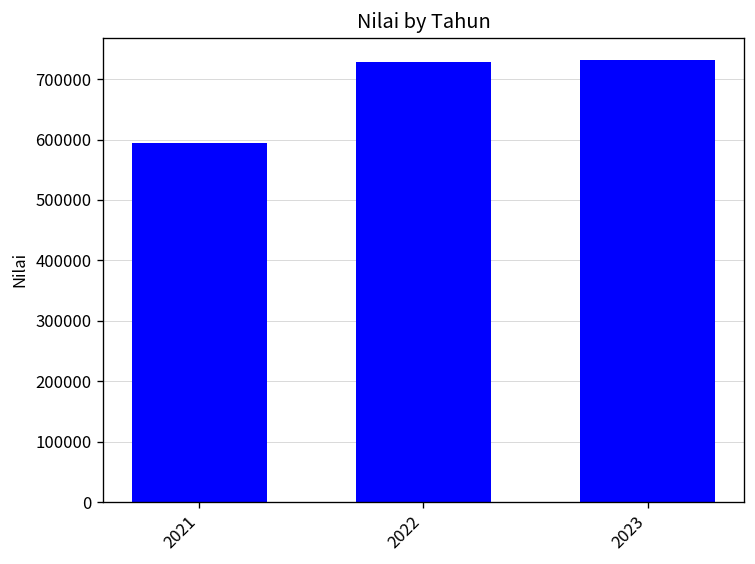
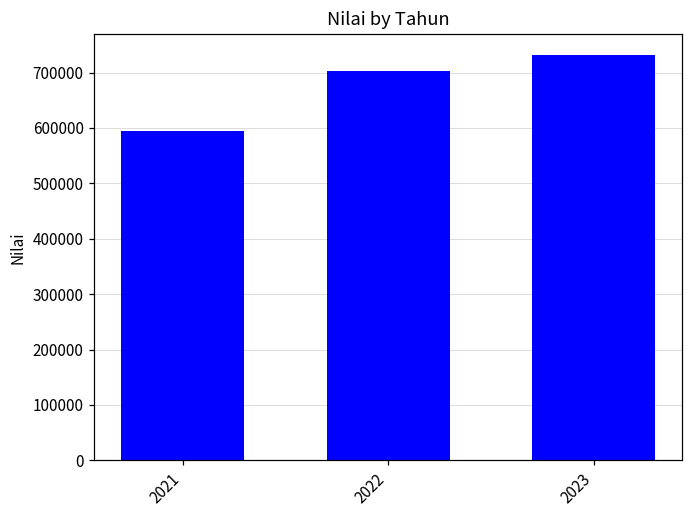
  {
    "2021": 590000,
-   "2022": 730000,
+   "2022": 700000,
    "2023": 730000
  }
